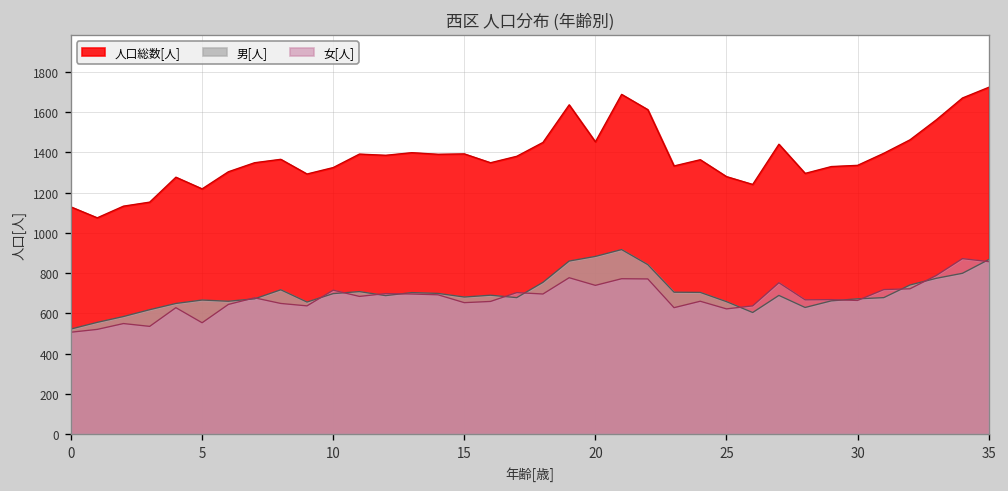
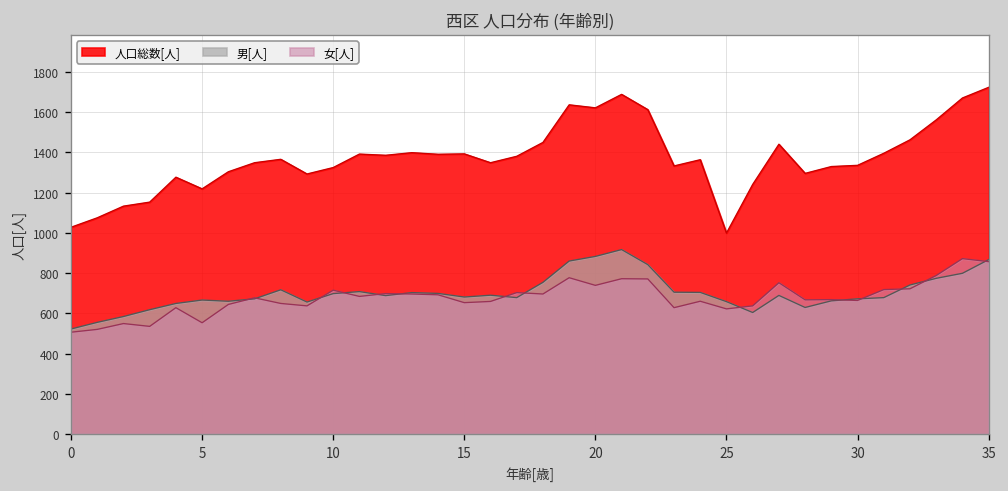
  {
    "人口総数[人]": {
-     "0": 1130,
+     "0": 1030,
      "5": 1220,
      "10": 1330,
      "15": 1390,
-     "20": 1450,
-     "25": 1280,
+     "20": 1620,
+     "25": 1000,
      "30": 1340,
      "35": 1720
    }
  }
